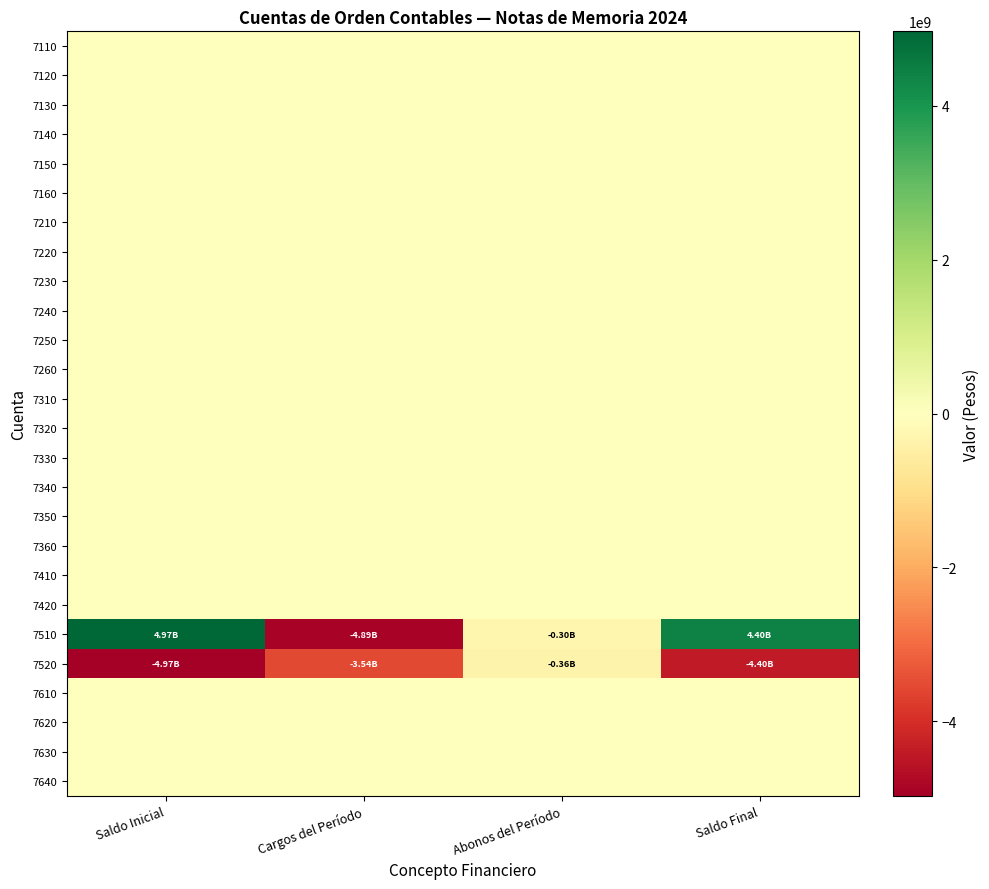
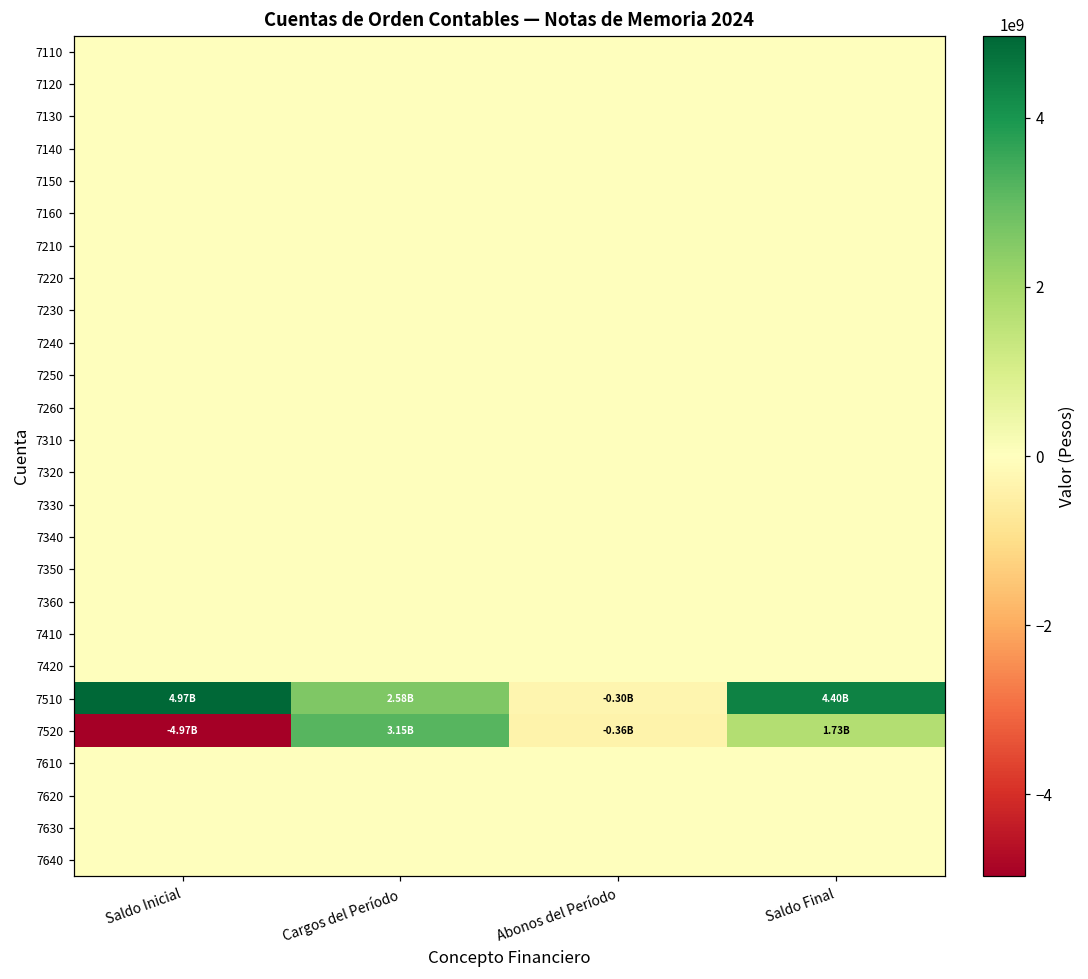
  {
    "7510": {
      "Saldo Inicial": "4.97B",
-     "Cargos del Período": "-4.89B",
+     "Cargos del Período": "2.58B",
      "Abonos del Período": "-0.30B",
      "Saldo Final": "4.40B"
    },
    "7520": {
      "Saldo Inicial": "-4.97B",
-     "Cargos del Período": "-3.54B",
+     "Cargos del Período": "3.15B",
      "Abonos del Período": "-0.36B",
-     "Saldo Final": "-4.40B"
+     "Saldo Final": "1.73B"
    }
  }
